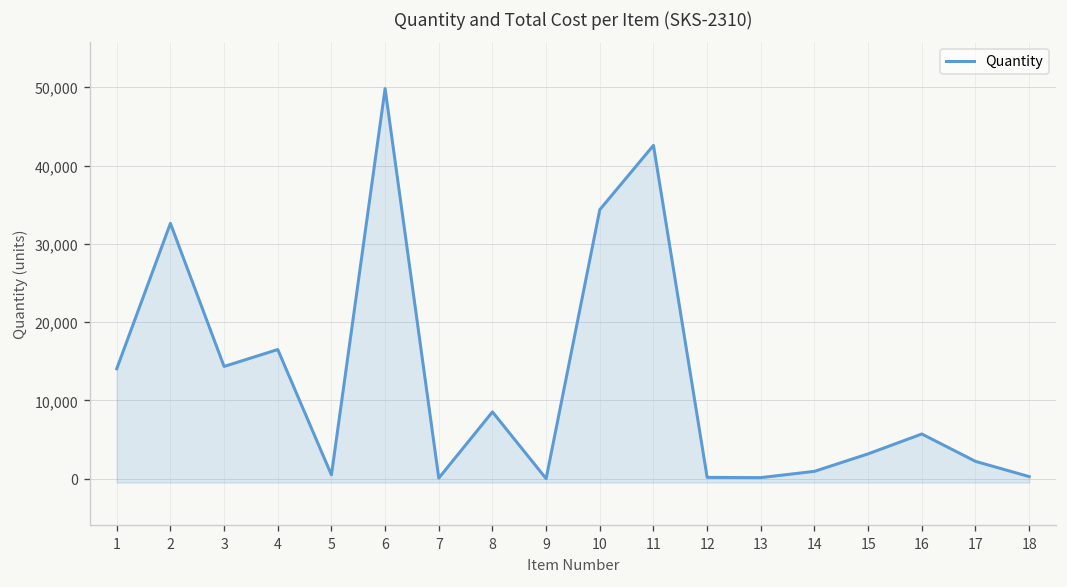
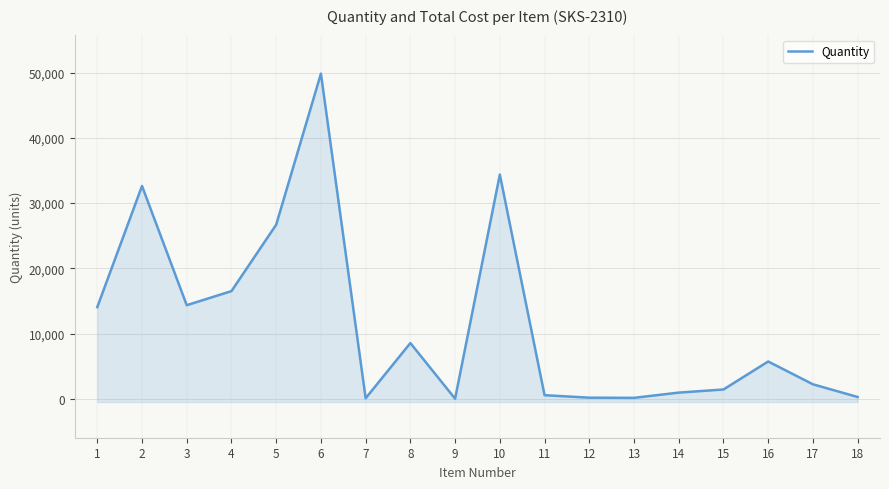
  {
    "1": "14,000",
    "2": "33,000",
    "3": "14,000",
    "4": "17,000",
-   "5": "0",
+   "5": "27,000",
    "6": "50,000",
    "7": "0",
    "8": "9,000",
    "9": "0",
    "10": "34,000",
-   "11": "43,000",
+   "11": "1,000",
    "12": "0",
    "13": "0",
    "14": "1,000",
-   "15": "3,000",
+   "15": "1,000",
    "16": "6,000",
    "17": "2,000",
    "18": "0"
  }
